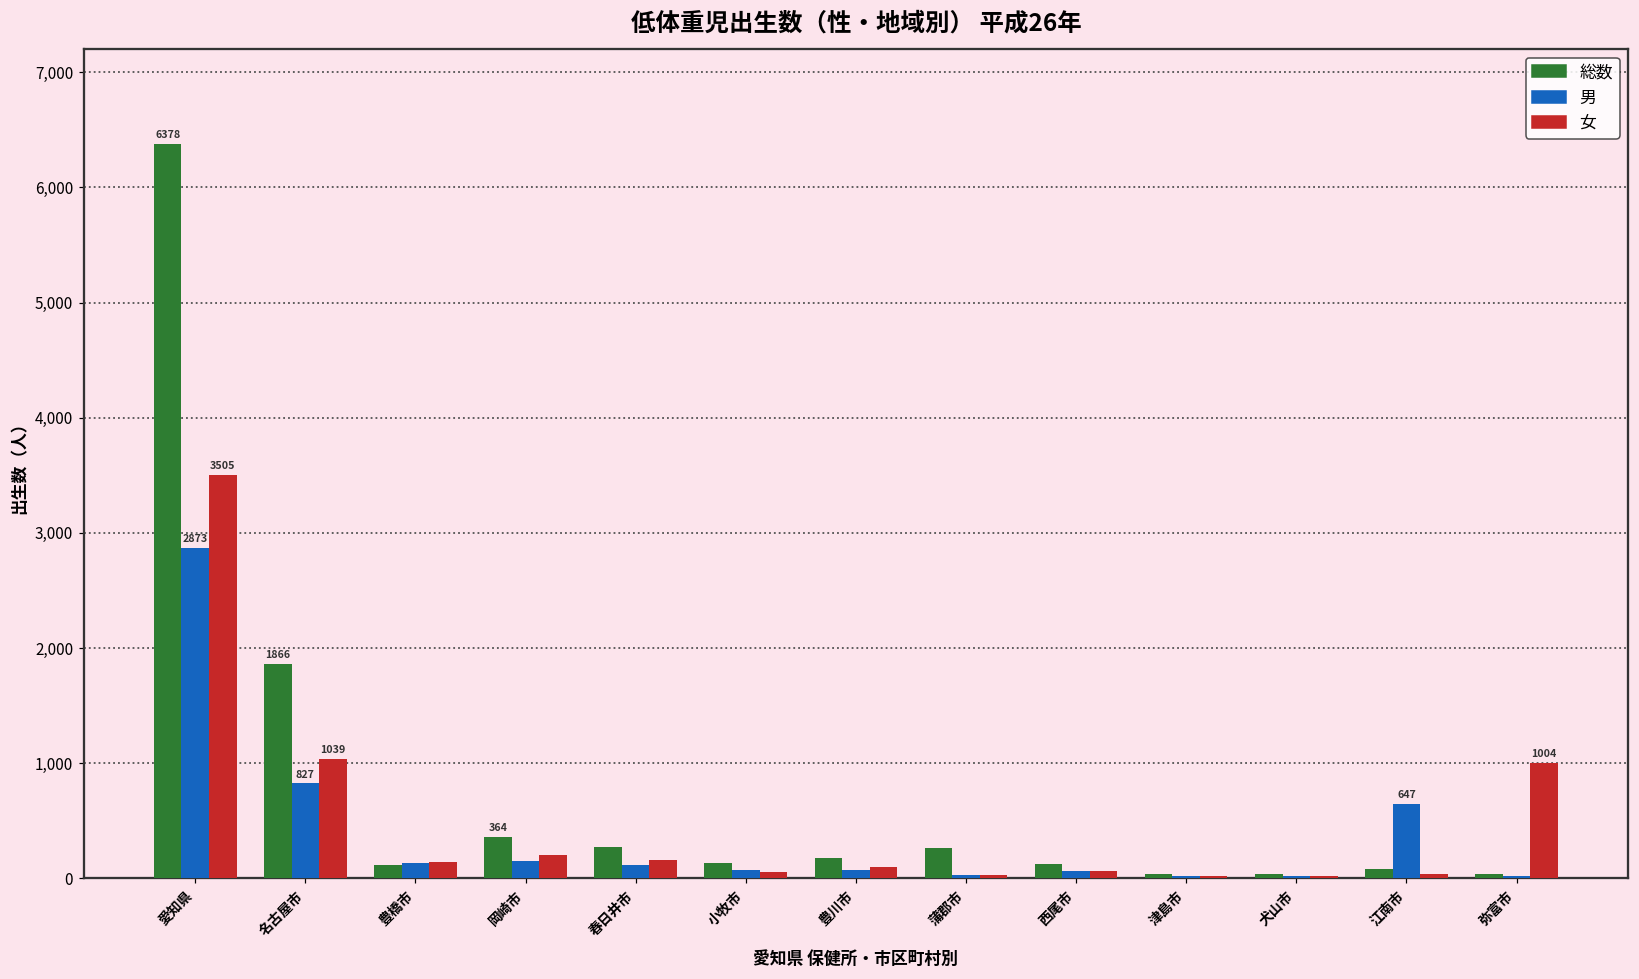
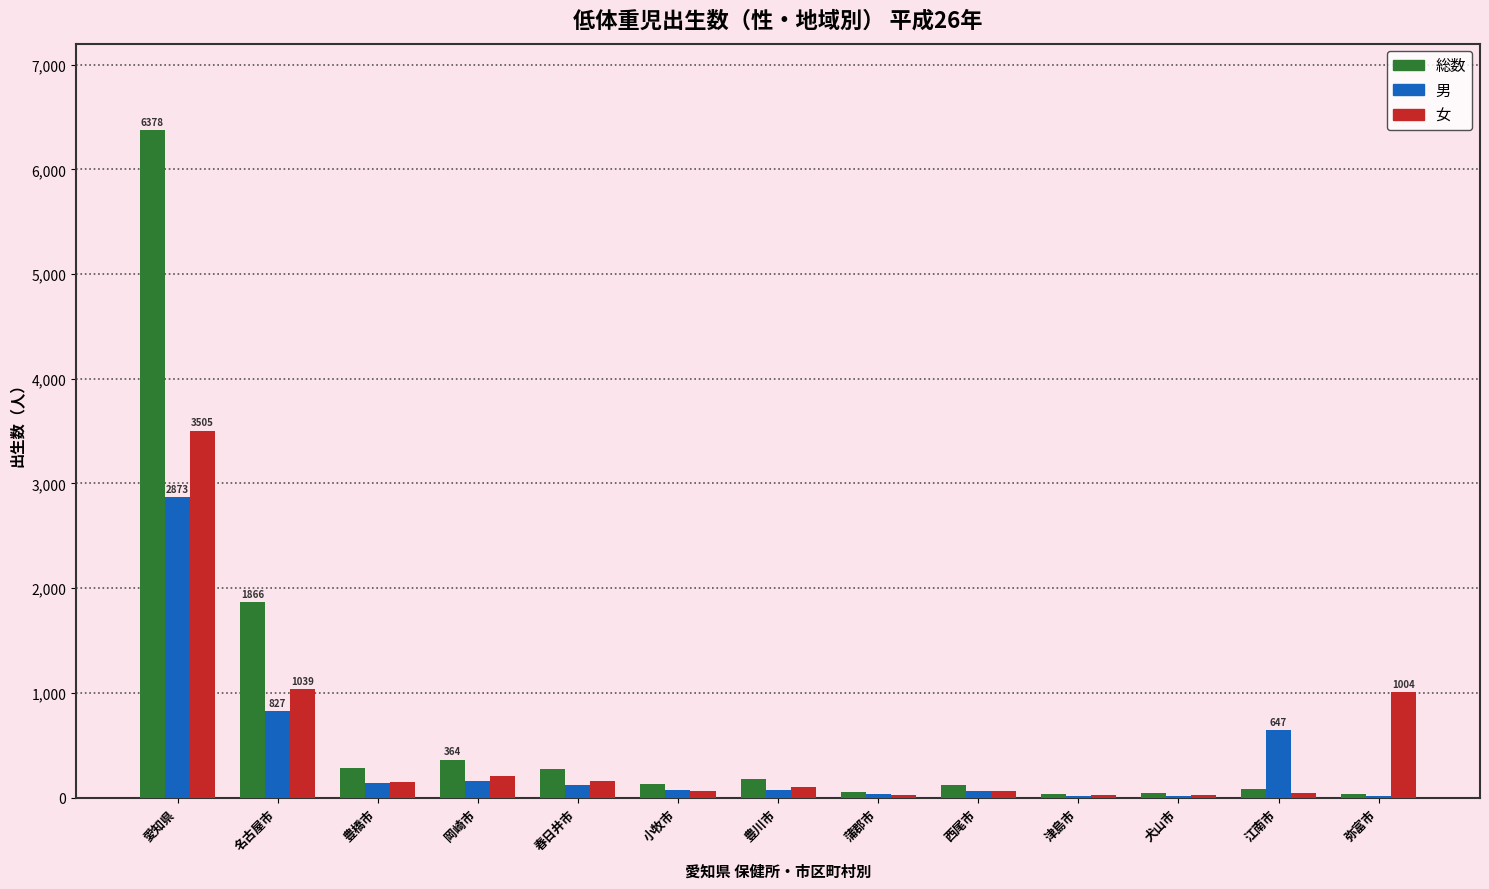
  {
    "総数": {
-     "豊橋市": 120,
+     "豊橋市": 280,
      "春日井市": 280,
      "小牧市": 130,
      "豊川市": 180,
-     "蒲郡市": 270,
+     "蒲郡市": 60,
      "西尾市": 120,
      "津島市": 40,
      "犬山市": 40,
      "江南市": 80,
      "弥富市": 40
    },
    "男": {
      "愛知県": 2873,
      "名古屋市": 827,
      "江南市": 647
    },
    "女": {
      "愛知県": 3505,
      "名古屋市": 1039,
      "弥富市": 1004
    }
  }
